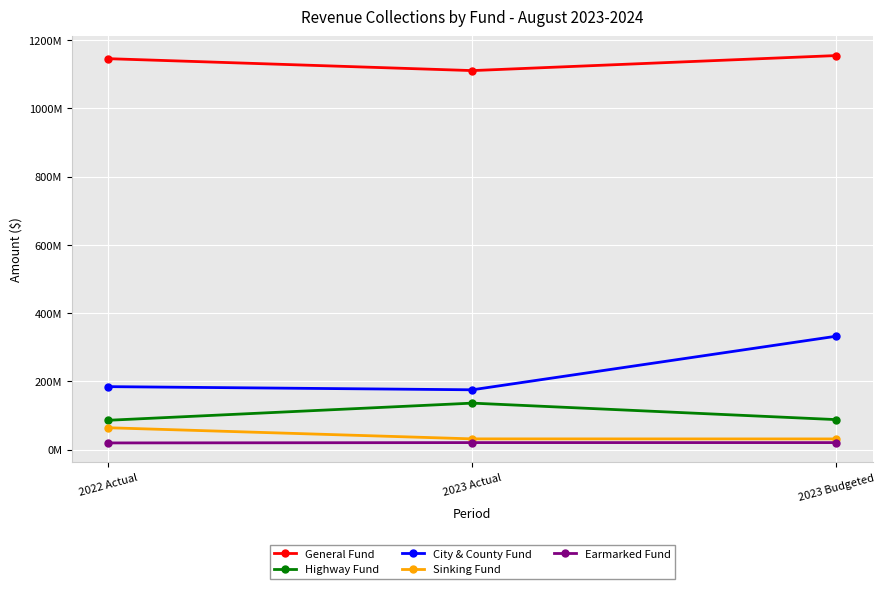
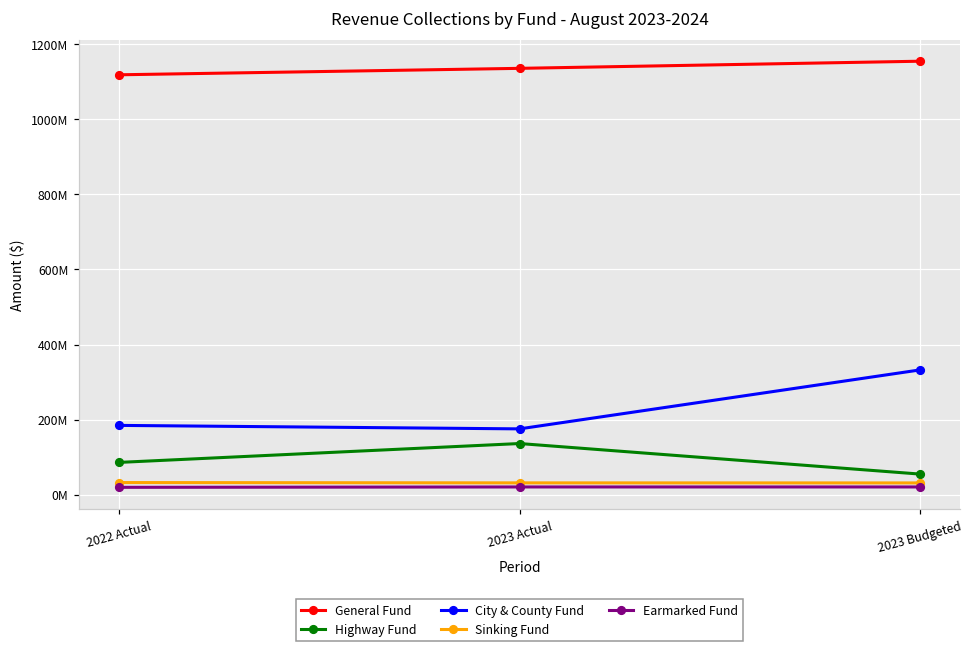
  {
    "General Fund": {
-     "2022 Actual": 1150000000,
-     "2023 Actual": 1110000000,
+     "2022 Actual": 1120000000,
+     "2023 Actual": 1140000000,
      "2023 Budgeted": 1150000000
    },
    "Highway Fund": {
      "2022 Actual": 90000000,
      "2023 Actual": 140000000,
-     "2023 Budgeted": 90000000
+     "2023 Budgeted": 60000000
    },
    "City & County Fund": {
      "2022 Actual": 180000000,
      "2023 Actual": 180000000,
      "2023 Budgeted": 330000000
    },
    "Sinking Fund": {
-     "2022 Actual": 60000000,
+     "2022 Actual": 30000000,
      "2023 Actual": 30000000,
      "2023 Budgeted": 30000000
    },
    "Earmarked Fund": {
      "2022 Actual": 20000000,
      "2023 Actual": 20000000,
      "2023 Budgeted": 20000000
    }
  }
